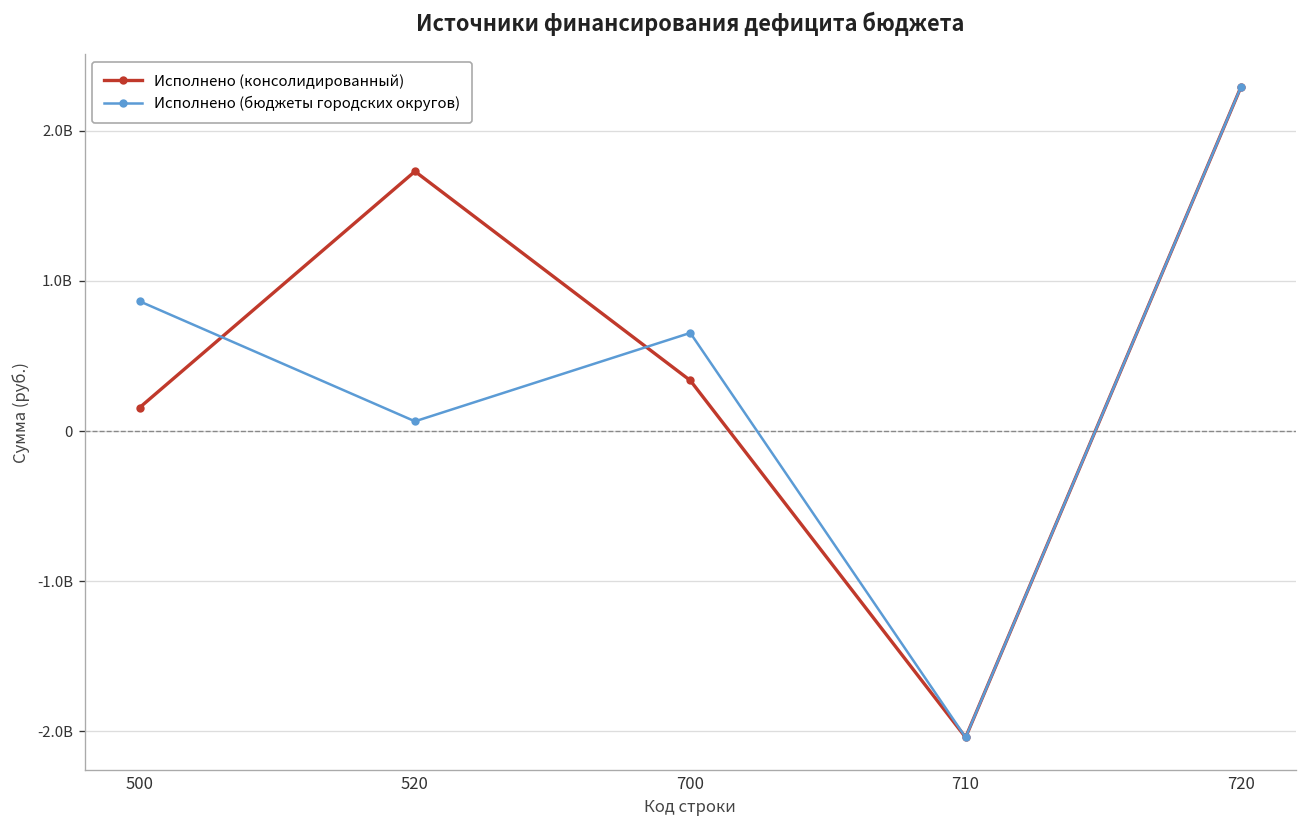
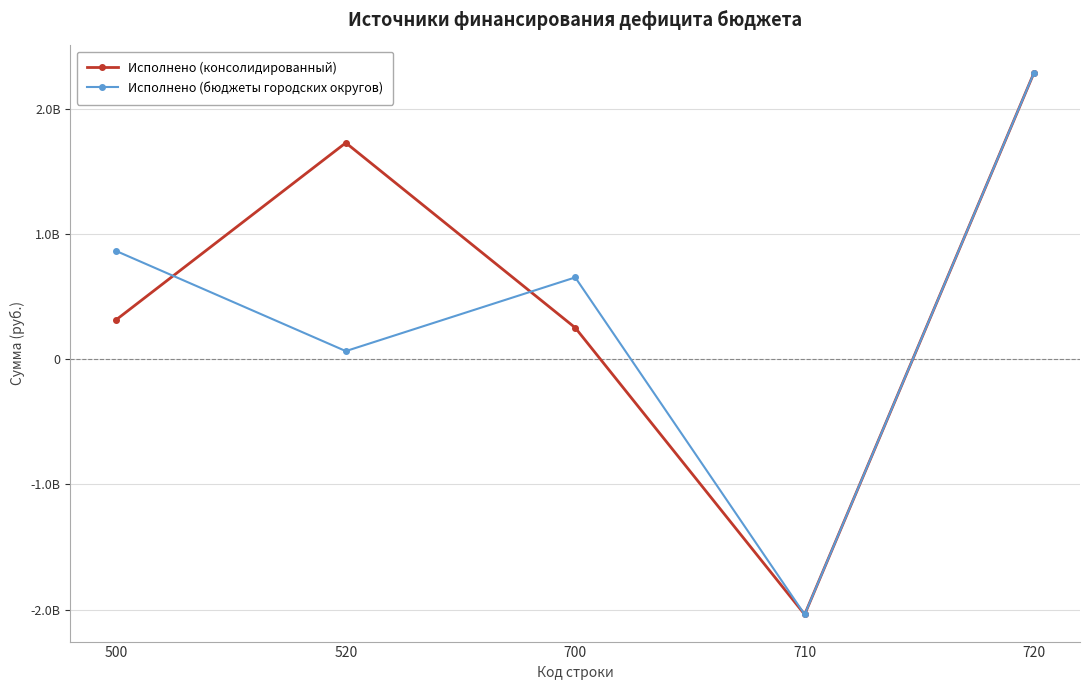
  {
    "Исполнено (консолидированный)": {
-     "500": 160000000,
+     "500": 320000000,
      "520": 1730000000,
-     "700": 340000000
+     "700": 250000000
    },
    "Исполнено (бюджеты городских округов)": {
      "500": 860000000,
      "520": 70000000,
      "700": 650000000
    }
  }
